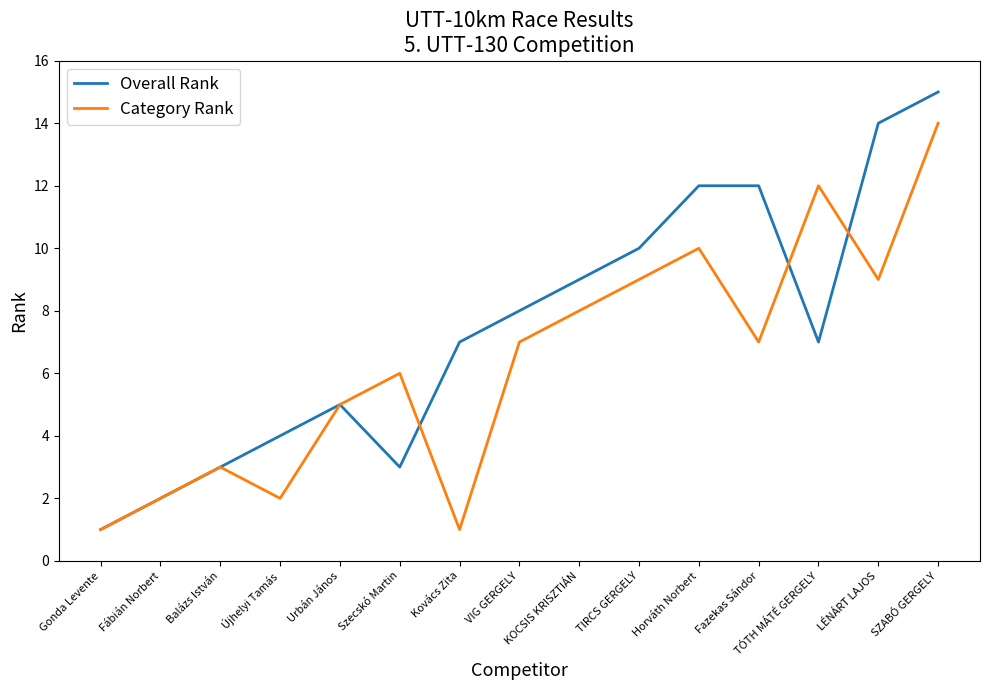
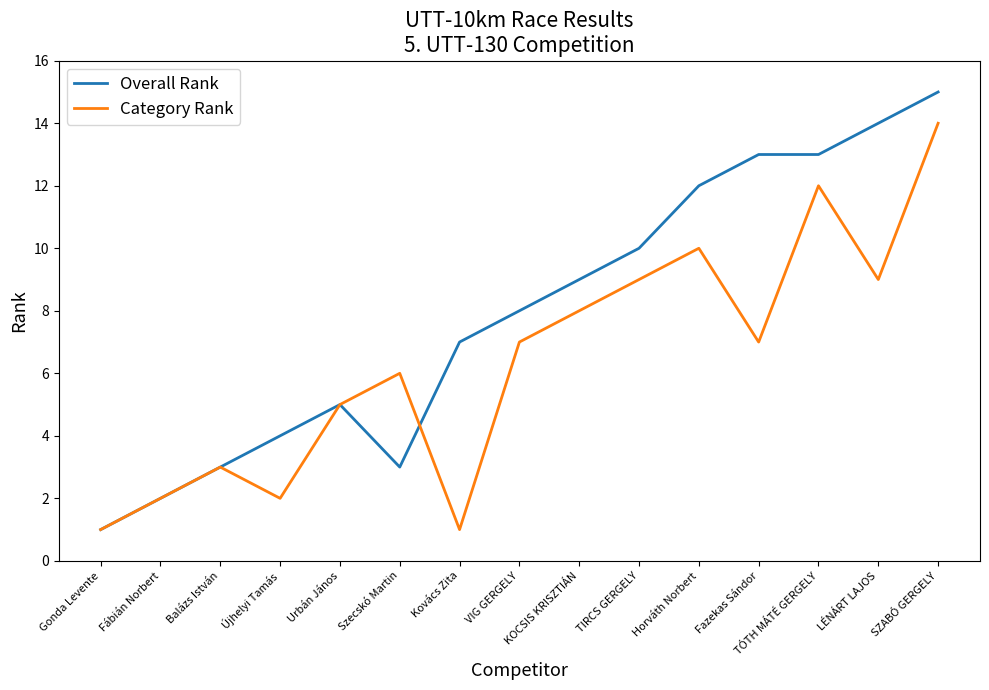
  {
    "Overall Rank": {
      "Újhelyi Tamás": 4,
      "Szecskó Martin": 3,
      "Kovács Zita": 7,
      "VIG GERGELY": 8,
      "KOCSIS KRISZTIÁN": 9,
      "TIRCS GERGELY": 10,
      "Horváth Norbert": 12,
-     "Fazekas Sándor": 12,
-     "TÓTH MÁTÉ GERGELY": 7,
+     "Fazekas Sándor": 13,
+     "TÓTH MÁTÉ GERGELY": 13,
      "LÉNÁRT LAJOS": 14,
      "SZABÓ GERGELY": 15
    },
    "Category Rank": {
      "Újhelyi Tamás": 2,
      "Szecskó Martin": 6,
      "Kovács Zita": 1,
      "VIG GERGELY": 7,
      "KOCSIS KRISZTIÁN": 8,
      "TIRCS GERGELY": 9,
      "Horváth Norbert": 10,
      "Fazekas Sándor": 7,
      "TÓTH MÁTÉ GERGELY": 12,
      "LÉNÁRT LAJOS": 9,
      "SZABÓ GERGELY": 14
    }
  }
